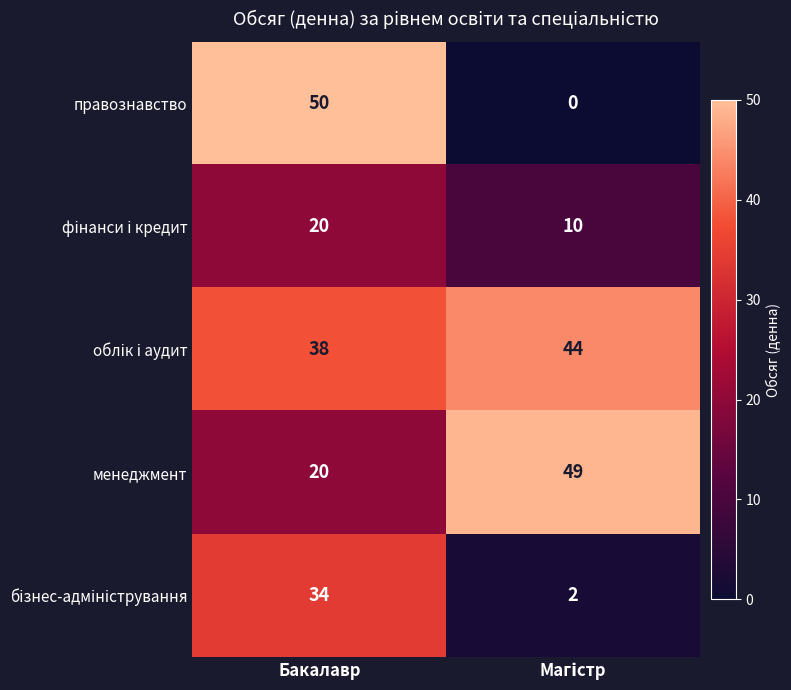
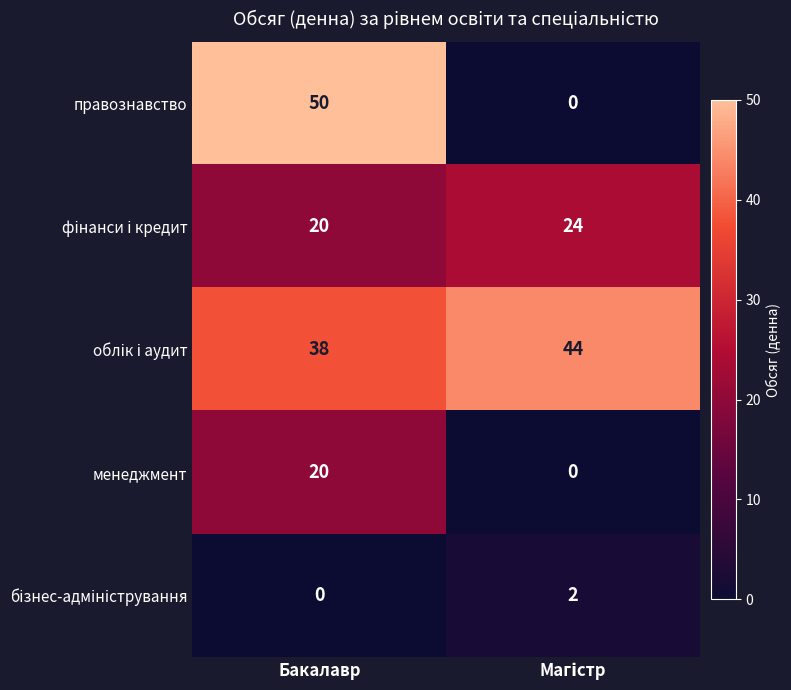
  {
    "правознавство": {
      "Бакалавр": 50,
      "Магістр": 0
    },
    "фінанси і кредит": {
      "Бакалавр": 20,
-     "Магістр": 10
+     "Магістр": 24
    },
    "облік і аудит": {
      "Бакалавр": 38,
      "Магістр": 44
    },
    "менеджмент": {
      "Бакалавр": 20,
-     "Магістр": 49
+     "Магістр": 0
    },
    "бізнес-адміністрування": {
-     "Бакалавр": 34,
+     "Бакалавр": 0,
      "Магістр": 2
    }
  }
